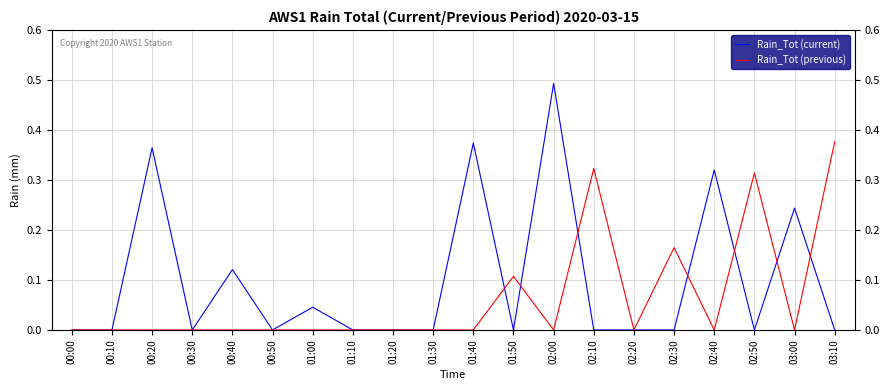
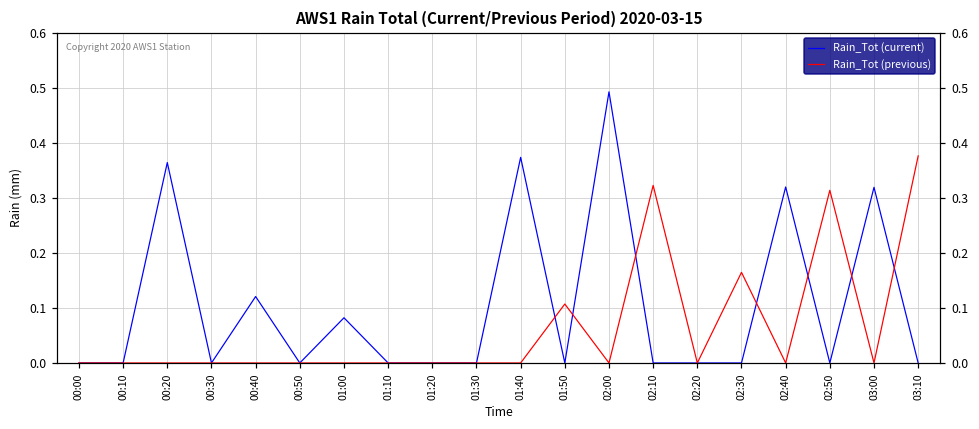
  {
    "Rain_Tot (current)": {
      "00:20": 0.36,
      "00:40": 0.12,
-     "01:00": 0.05,
+     "01:00": 0.08,
      "01:40": 0.37,
      "01:50": 0.00,
      "02:00": 0.49,
      "02:10": 0.00,
      "02:30": 0.00,
      "02:40": 0.32,
      "02:50": 0.00,
-     "03:00": 0.24,
+     "03:00": 0.32,
      "03:10": 0.00
    },
    "Rain_Tot (previous)": {
      "00:20": 0.00,
      "00:40": 0.00,
      "01:00": 0.00,
      "01:40": 0.00,
      "01:50": 0.11,
      "02:00": 0.00,
      "02:10": 0.32,
      "02:30": 0.16,
      "02:40": 0.00,
      "02:50": 0.31,
      "03:00": 0.00,
      "03:10": 0.38
    }
  }
